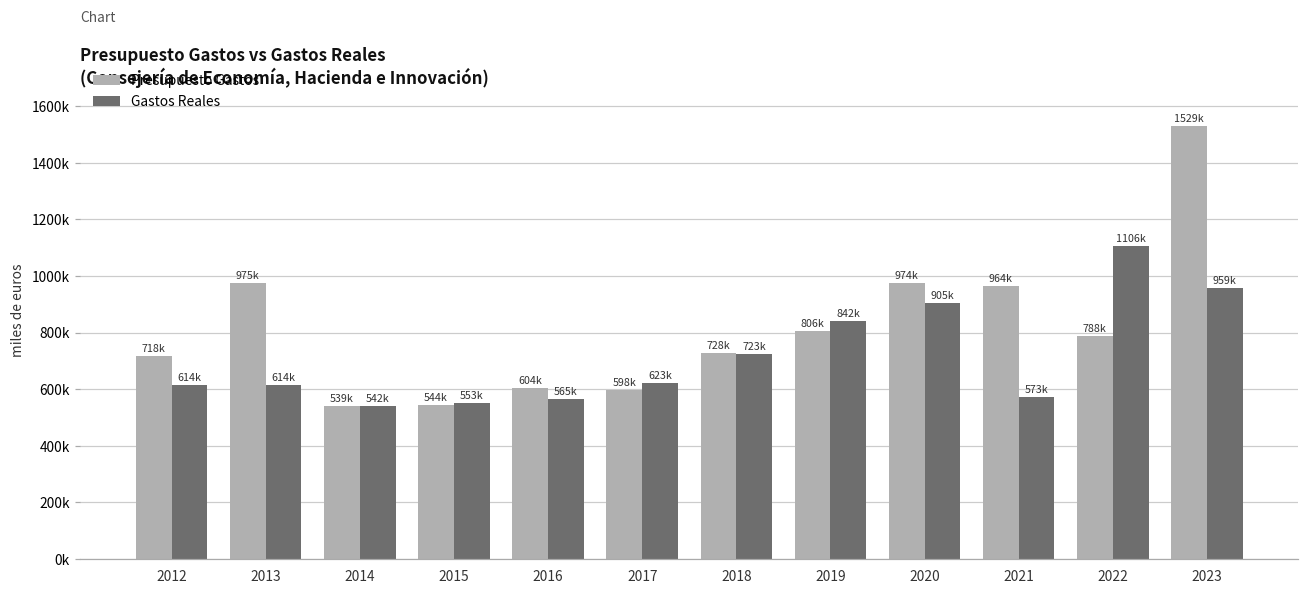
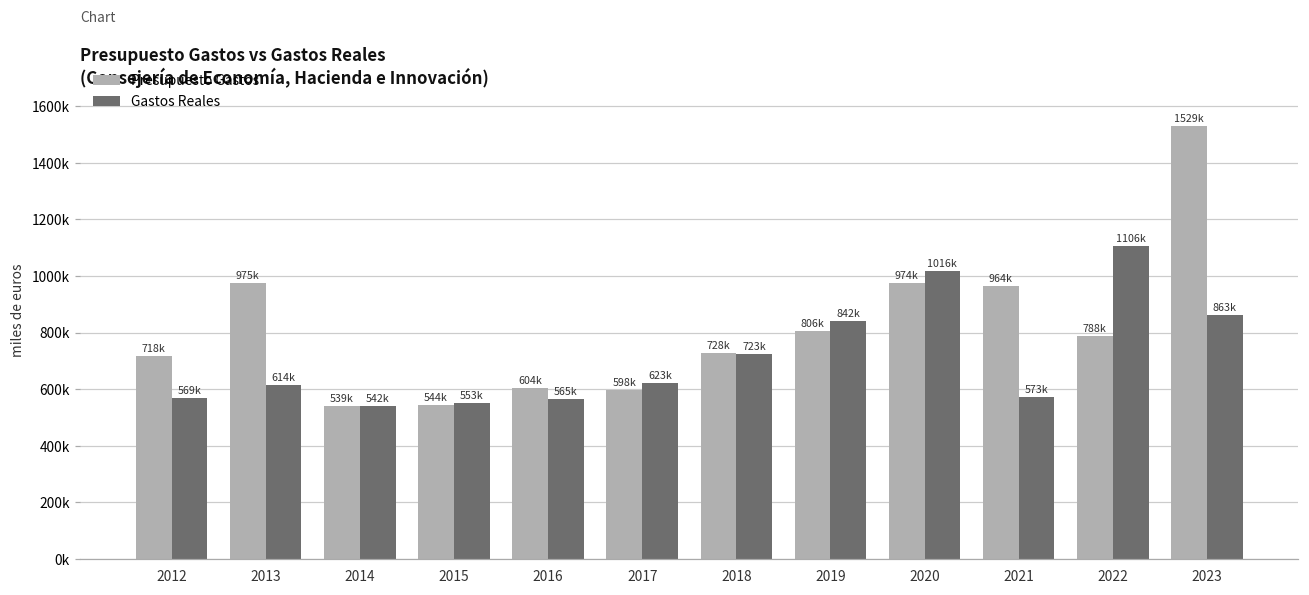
  {
    "Presupuesto Gastos": {
      "2012": "718k",
      "2013": "975k",
      "2014": "539k",
      "2015": "544k",
      "2016": "604k",
      "2017": "598k",
      "2018": "728k",
      "2019": "806k",
      "2020": "974k",
      "2021": "964k",
      "2022": "788k",
      "2023": "1529k"
    },
    "Gastos Reales": {
-     "2012": "614k",
+     "2012": "569k",
      "2013": "614k",
      "2014": "542k",
      "2015": "553k",
      "2016": "565k",
      "2017": "623k",
      "2018": "723k",
      "2019": "842k",
-     "2020": "905k",
+     "2020": "1016k",
      "2021": "573k",
      "2022": "1106k",
-     "2023": "959k"
+     "2023": "863k"
    }
  }
